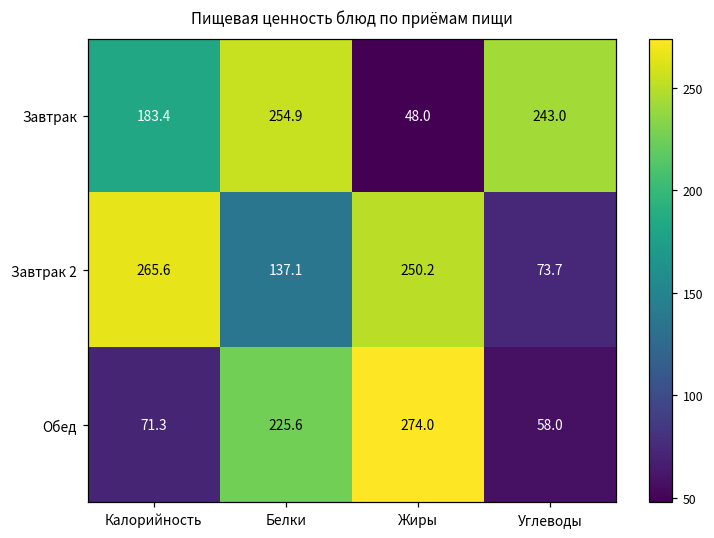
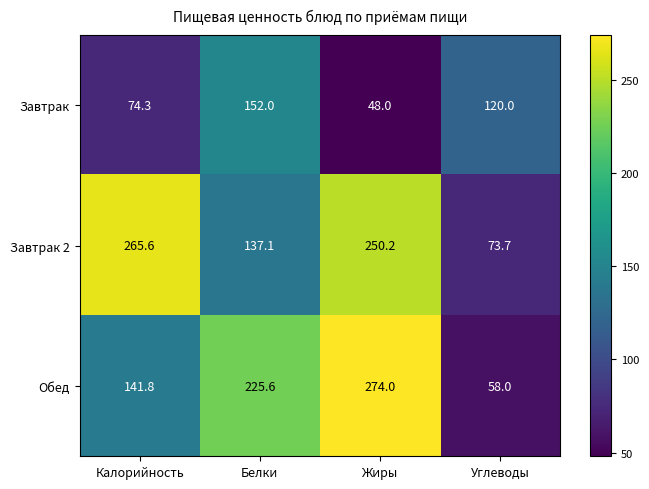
  {
    "Завтрак": {
-     "Калорийность": 183.4,
-     "Белки": 254.9,
+     "Калорийность": 74.3,
+     "Белки": 152.0,
      "Жиры": 48.0,
-     "Углеводы": 243.0
+     "Углеводы": 120.0
    },
    "Завтрак 2": {
      "Калорийность": 265.6,
      "Белки": 137.1,
      "Жиры": 250.2,
      "Углеводы": 73.7
    },
    "Обед": {
-     "Калорийность": 71.3,
+     "Калорийность": 141.8,
      "Белки": 225.6,
      "Жиры": 274.0,
      "Углеводы": 58.0
    }
  }
